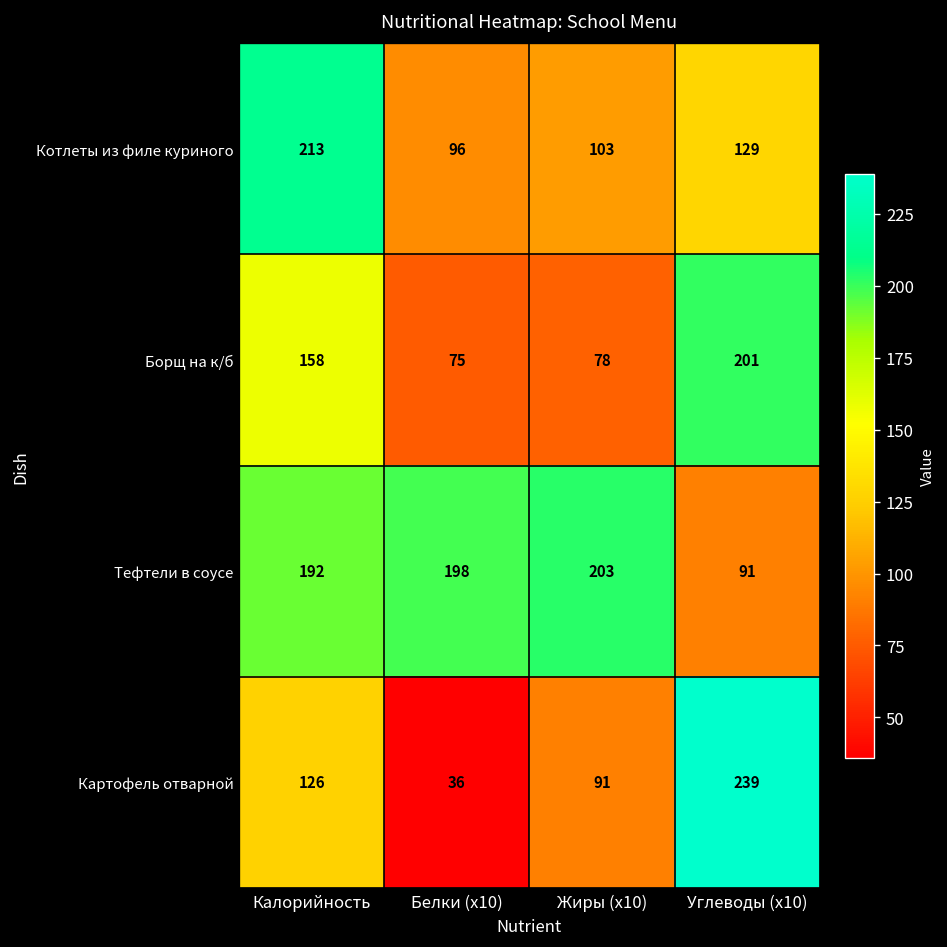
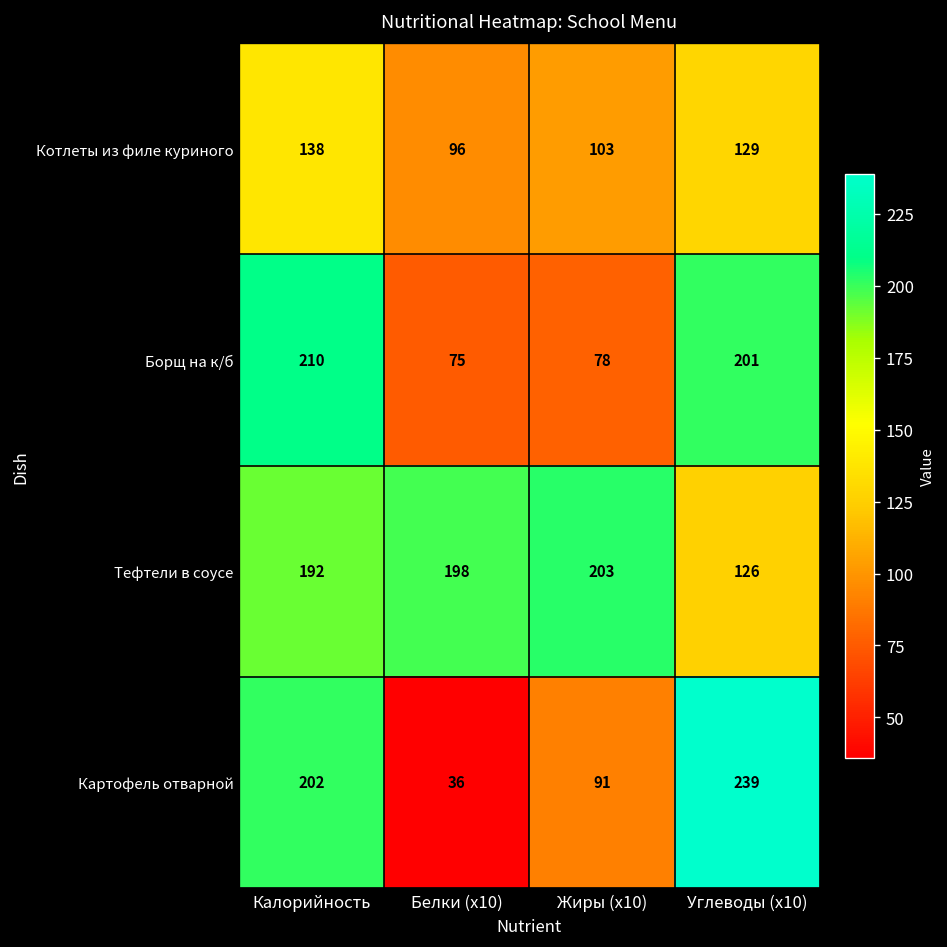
  {
    "Котлеты из филе куриного": {
-     "Калорийность": 213,
+     "Калорийность": 138,
      "Белки (x10)": 96,
      "Жиры (x10)": 103,
      "Углеводы (x10)": 129
    },
    "Борщ на к/б": {
-     "Калорийность": 158,
+     "Калорийность": 210,
      "Белки (x10)": 75,
      "Жиры (x10)": 78,
      "Углеводы (x10)": 201
    },
    "Тефтели в соусе": {
      "Калорийность": 192,
      "Белки (x10)": 198,
      "Жиры (x10)": 203,
-     "Углеводы (x10)": 91
+     "Углеводы (x10)": 126
    },
    "Картофель отварной": {
-     "Калорийность": 126,
+     "Калорийность": 202,
      "Белки (x10)": 36,
      "Жиры (x10)": 91,
      "Углеводы (x10)": 239
    }
  }
